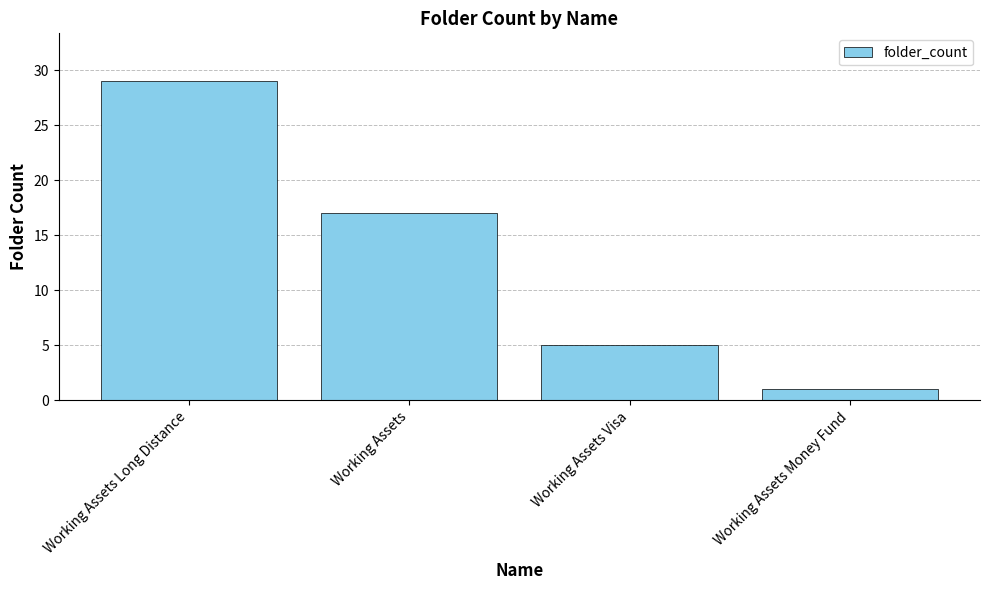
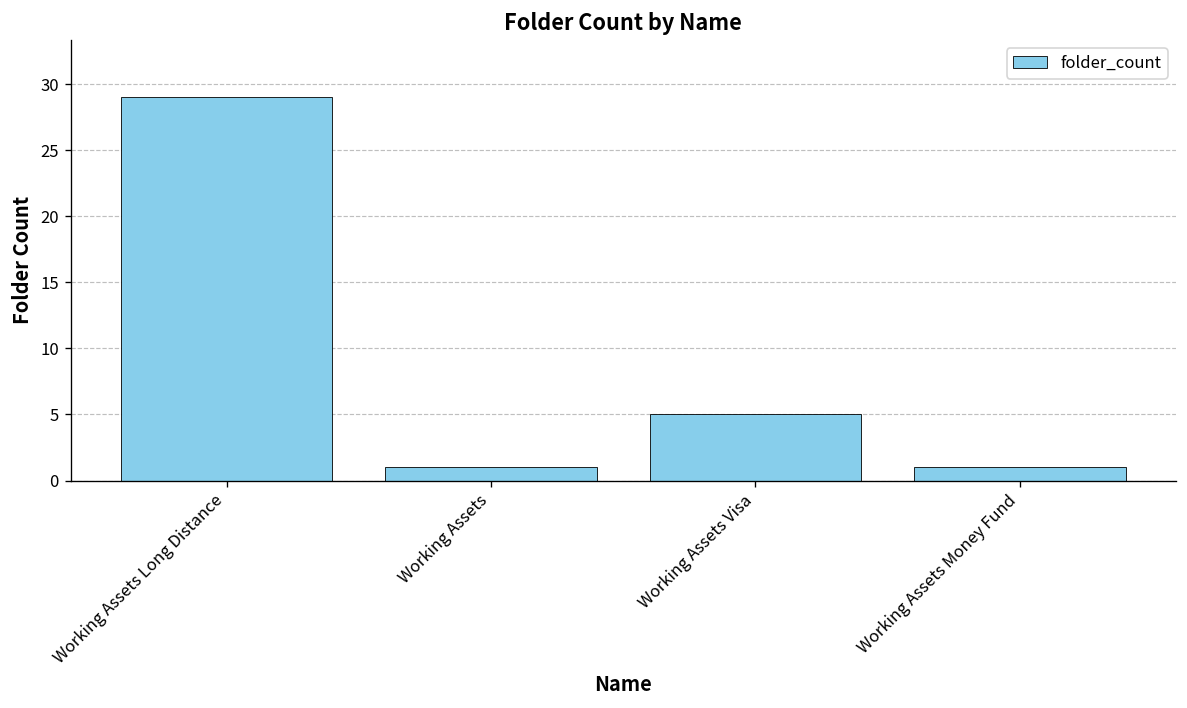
  {
    "Working Assets Long Distance": 29,
-   "Working Assets": 17,
+   "Working Assets": 1,
    "Working Assets Visa": 5,
    "Working Assets Money Fund": 1
  }
